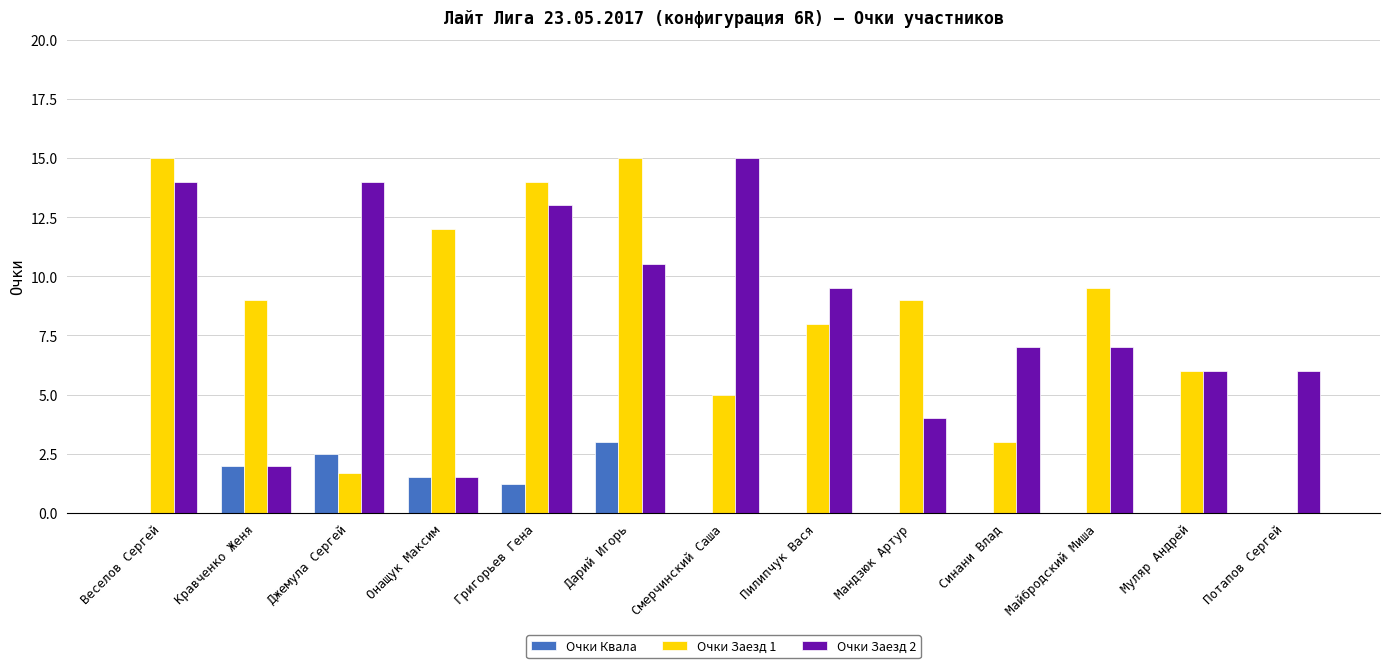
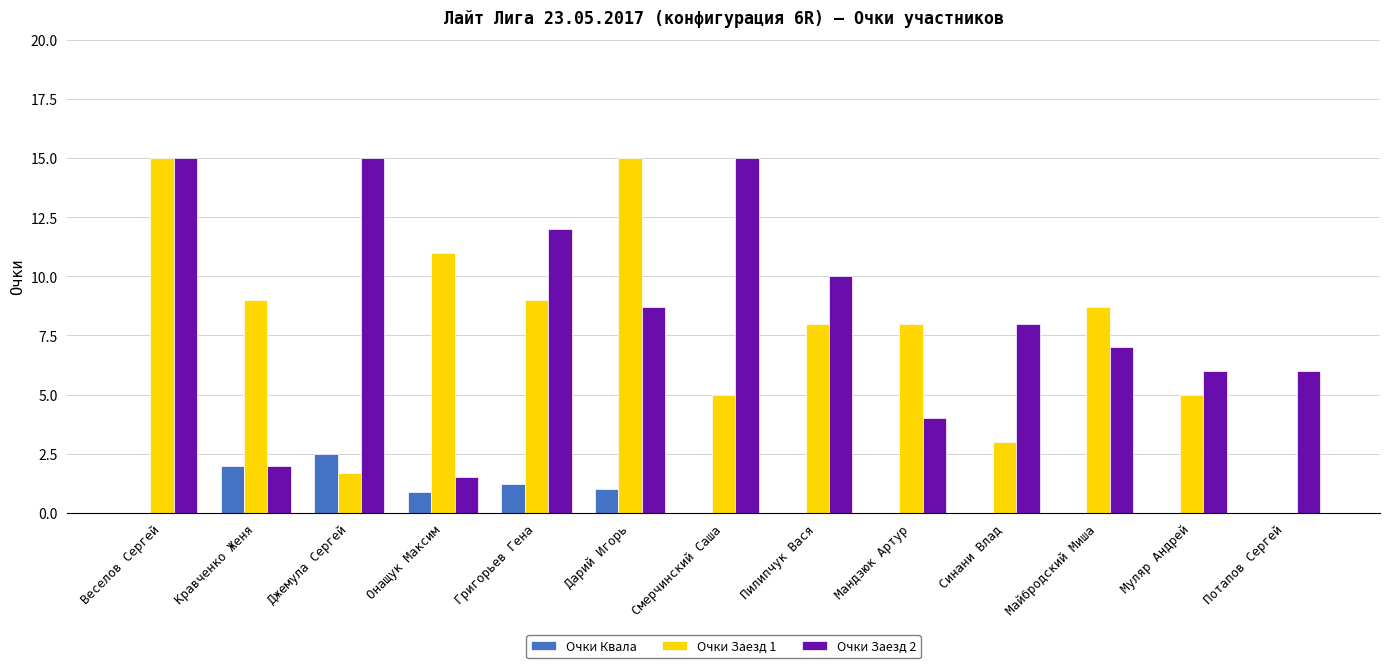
  {
    "Очки Квала": {
      "Веселов Сергей": 0.0,
      "Кравченко Женя": 2.0,
      "Джемула Сергей": 2.5,
-     "Онащук Максим": 1.5,
+     "Онащук Максим": 0.9,
      "Григорьев Гена": 1.2,
-     "Дарий Игорь": 3,
+     "Дарий Игорь": 1,
      "Смерчинский Саша": 0.0,
      "Пилипчук Вася": 0.0,
      "Мандзюк Артур": 0.0,
      "Синани Влад": 0.0,
      "Майбродский Миша": 0.0,
      "Муляр Андрей": 0.0,
      "Потапов Сергей": 0.0
    },
    "Очки Заезд 1": {
      "Веселов Сергей": 15.0,
      "Кравченко Женя": 9.0,
      "Джемула Сергей": 1.7,
-     "Онащук Максим": 12,
-     "Григорьев Гена": 14,
+     "Онащук Максим": 11,
+     "Григорьев Гена": 9,
      "Дарий Игорь": 15.0,
      "Смерчинский Саша": 5.0,
      "Пилипчук Вася": 8.0,
-     "Мандзюк Артур": 9,
+     "Мандзюк Артур": 8,
      "Синани Влад": 3.0,
-     "Майбродский Миша": 9.5,
-     "Муляр Андрей": 6,
+     "Майбродский Миша": 8.7,
+     "Муляр Андрей": 5,
      "Потапов Сергей": 0.0
    },
    "Очки Заезд 2": {
-     "Веселов Сергей": 14,
+     "Веселов Сергей": 15,
      "Кравченко Женя": 2.0,
-     "Джемула Сергей": 14,
+     "Джемула Сергей": 15,
      "Онащук Максим": 1.5,
-     "Григорьев Гена": 13,
-     "Дарий Игорь": 10.5,
+     "Григорьев Гена": 12,
+     "Дарий Игорь": 8.7,
      "Смерчинский Саша": 15.0,
-     "Пилипчук Вася": 9.5,
+     "Пилипчук Вася": 10.0,
      "Мандзюк Артур": 4.0,
-     "Синани Влад": 7,
+     "Синани Влад": 8,
      "Майбродский Миша": 7.0,
      "Муляр Андрей": 6.0,
      "Потапов Сергей": 6.0
    }
  }
